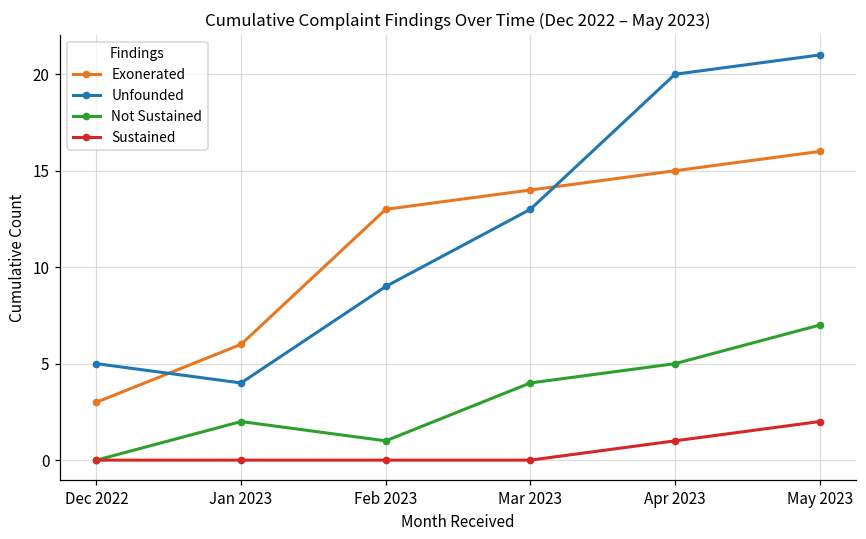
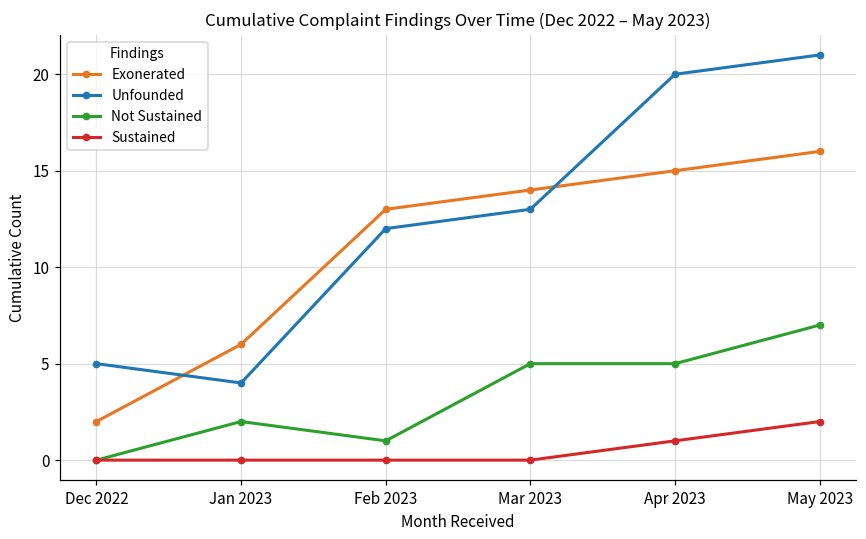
  {
    "Exonerated": {
-     "Dec 2022": 3,
+     "Dec 2022": 2,
      "Jan 2023": 6,
      "Feb 2023": 13,
      "Mar 2023": 14,
      "Apr 2023": 15,
      "May 2023": 16
    },
    "Unfounded": {
      "Dec 2022": 5,
      "Jan 2023": 4,
-     "Feb 2023": 9,
+     "Feb 2023": 12,
      "Mar 2023": 13,
      "Apr 2023": 20,
      "May 2023": 21
    },
    "Not Sustained": {
      "Jan 2023": 2,
      "Feb 2023": 1,
-     "Mar 2023": 4,
+     "Mar 2023": 5,
      "Apr 2023": 5,
      "May 2023": 7
    },
    "Sustained": {
      "Jan 2023": 0,
      "Feb 2023": 0,
      "Mar 2023": 0,
      "Apr 2023": 1,
      "May 2023": 2
    }
  }
